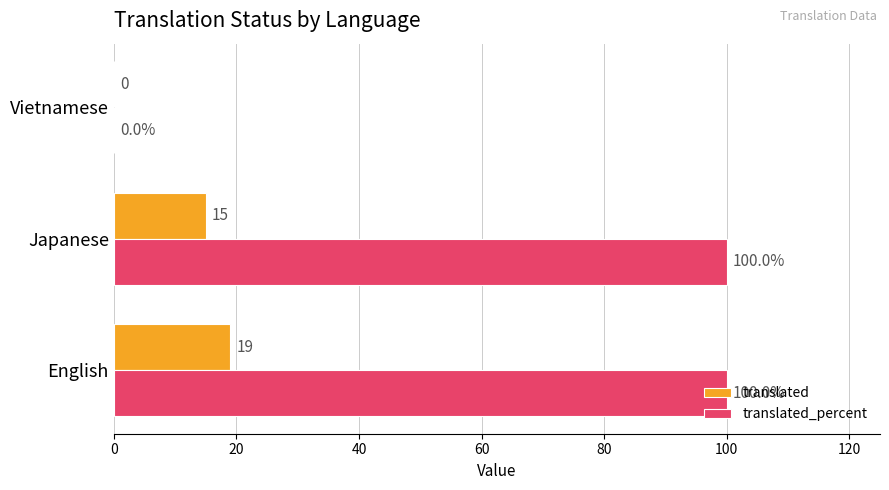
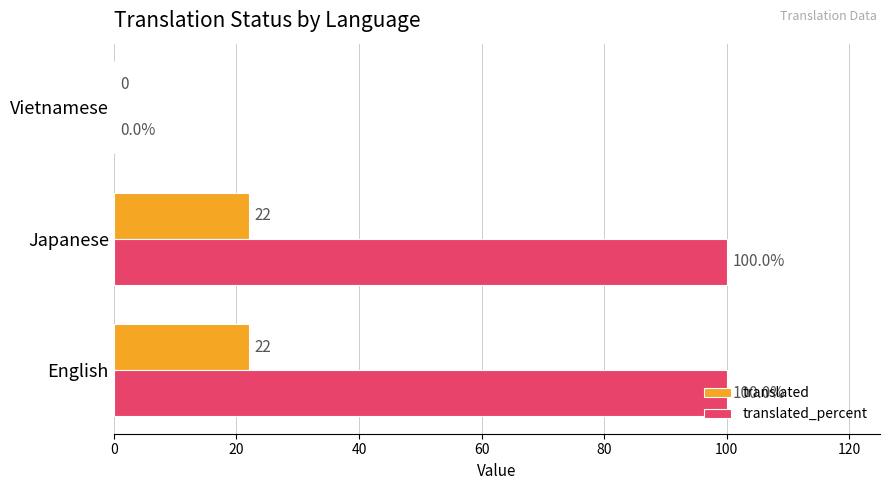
  {
    "translated": {
      "Vietnamese": "0",
-     "Japanese": "15",
-     "English": "19"
+     "Japanese": "22",
+     "English": "22"
    },
    "translated_percent": {
      "Vietnamese": "0.0%",
      "Japanese": "100.0%",
      "English": "100.0%"
    }
  }
